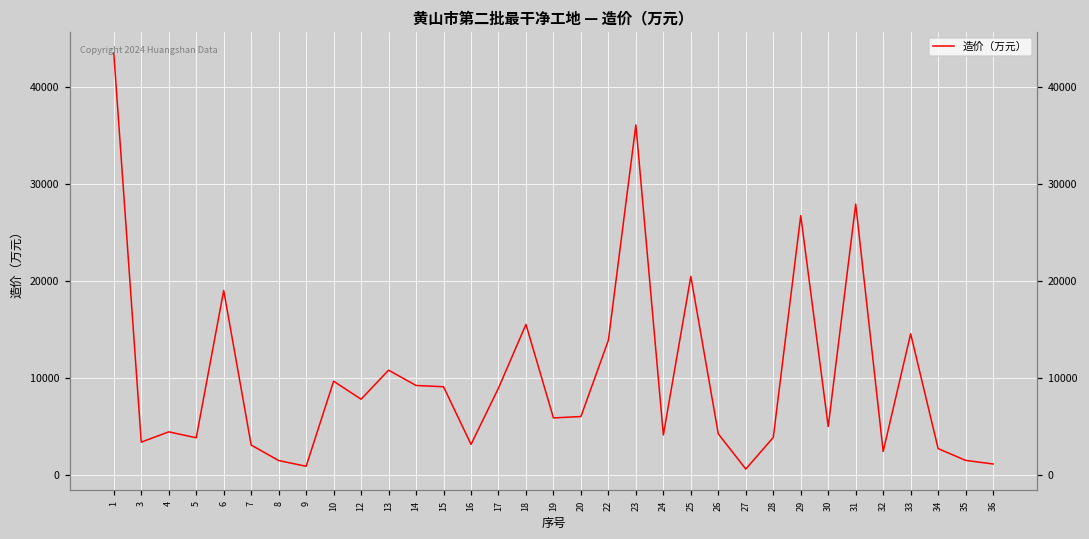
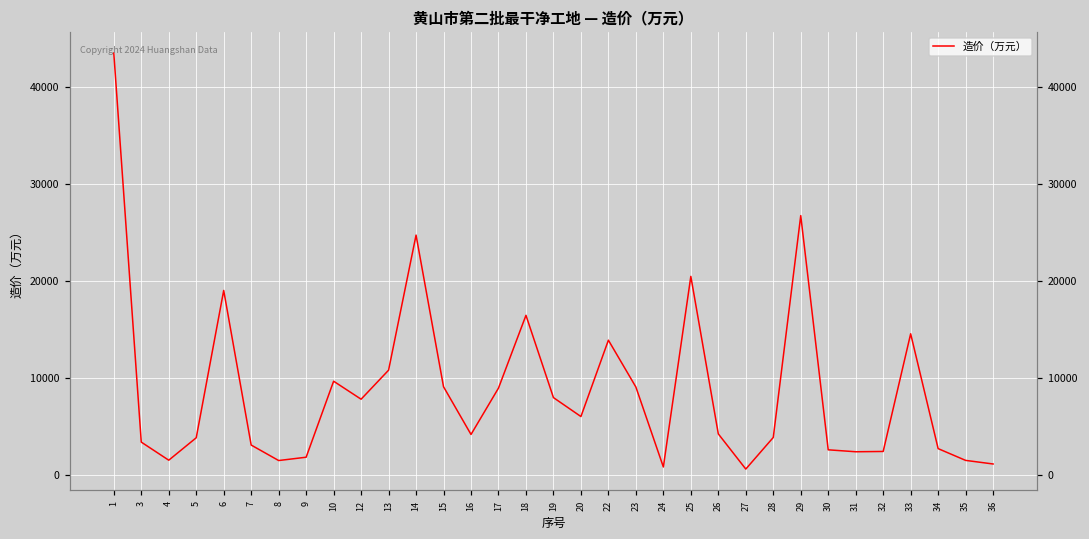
  {
    "3": 3000,
-   "4": 4000,
+   "4": 2000,
    "5": 4000,
    "6": 19000,
    "7": 3000,
    "8": 2000,
-   "9": 1000,
+   "9": 2000,
    "10": 10000,
    "12": 8000,
    "13": 11000,
-   "14": 9000,
+   "14": 25000,
    "15": 9000,
-   "16": 3000,
+   "16": 4000,
    "17": 9000,
-   "18": 15600,
-   "19": 6000,
+   "18": 16500,
+   "19": 8000,
    "20": 6000,
    "22": 14000,
-   "23": 36000,
-   "24": 4000,
+   "23": 9000,
+   "24": 1000,
    "25": 21000,
    "26": 4000,
    "27": 1000,
    "28": 4000,
    "29": 27000,
-   "30": 5000,
-   "31": 28000,
+   "30": 3000,
+   "31": 2000,
    "32": 2000,
    "33": 15000,
    "34": 3000,
    "35": 2000,
    "36": 1000
  }
